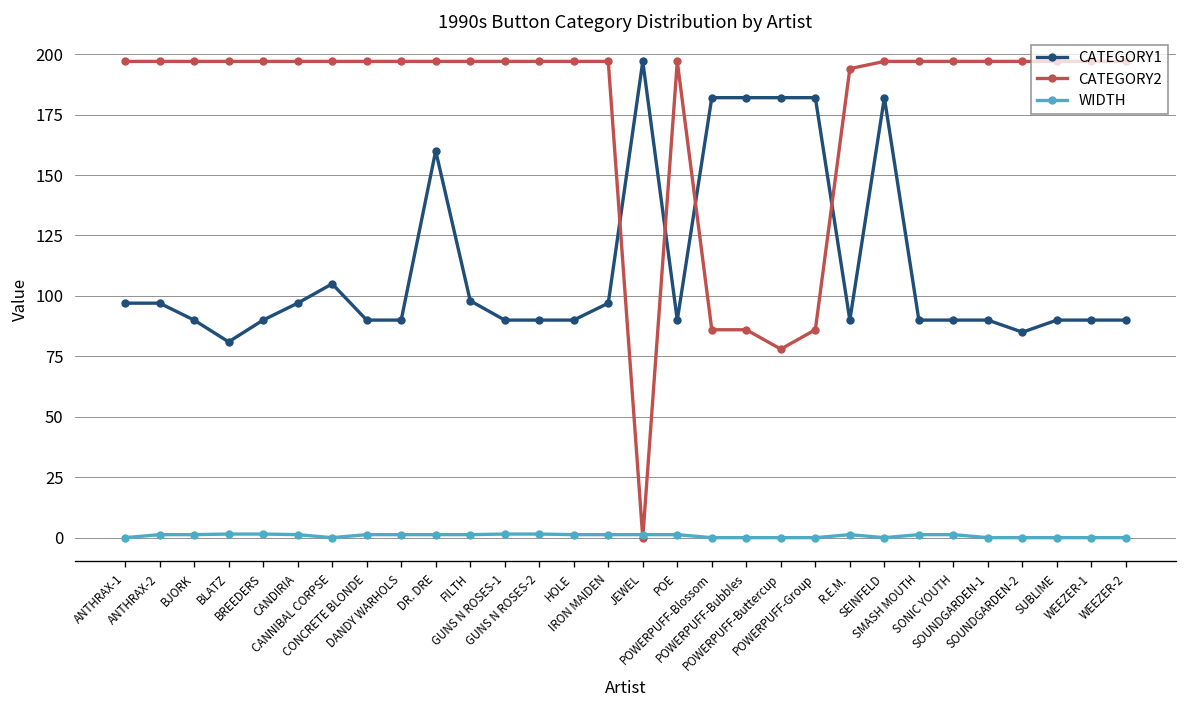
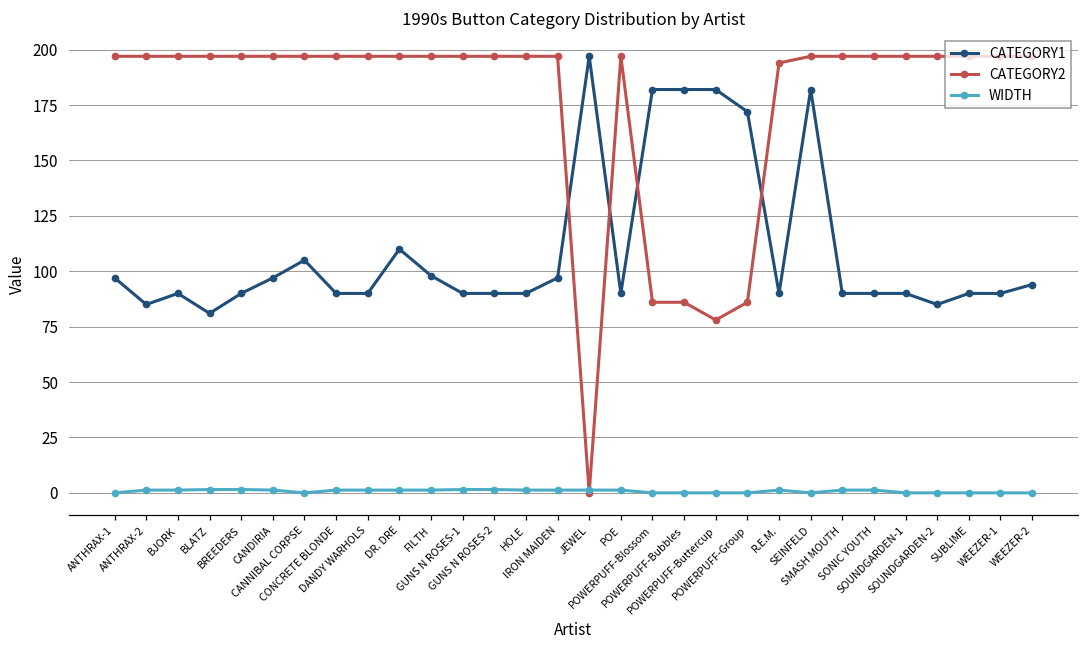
  {
    "CATEGORY1": {
      "ANTHRAX-1": 97,
-     "ANTHRAX-2": 97,
+     "ANTHRAX-2": 85,
      "BJORK": 90,
      "BLATZ": 81,
      "BREEDERS": 90,
      "CANDIRIA": 97,
      "CANNIBAL CORPSE": 105,
      "CONCRETE BLONDE": 90,
      "DANDY WARHOLS": 90,
-     "DR. DRE": 160,
+     "DR. DRE": 110,
      "FILTH": 98,
      "GUNS N ROSES-1": 90,
      "GUNS N ROSES-2": 90,
      "HOLE": 90,
      "IRON MAIDEN": 97,
      "JEWEL": 197,
      "POE": 90,
      "POWERPUFF-Blossom": 182,
      "POWERPUFF-Bubbles": 182,
      "POWERPUFF-Buttercup": 182,
-     "POWERPUFF-Group": 182,
+     "POWERPUFF-Group": 172,
      "R.E.M.": 90,
      "SEINFELD": 182,
      "SMASH MOUTH": 90,
      "SONIC YOUTH": 90,
      "SOUNDGARDEN-1": 90,
      "SOUNDGARDEN-2": 85,
      "SUBLIME": 90,
      "WEEZER-1": 90,
-     "WEEZER-2": 90
+     "WEEZER-2": 94
    },
    "CATEGORY2": {
      "ANTHRAX-1": 197,
      "ANTHRAX-2": 197,
      "BJORK": 197,
      "BLATZ": 197,
      "BREEDERS": 197,
      "CANDIRIA": 197,
      "CANNIBAL CORPSE": 197,
      "CONCRETE BLONDE": 197,
      "DANDY WARHOLS": 197,
      "DR. DRE": 197,
      "FILTH": 197,
      "GUNS N ROSES-1": 197,
      "GUNS N ROSES-2": 197,
      "HOLE": 197,
      "IRON MAIDEN": 197,
      "JEWEL": 0,
      "POE": 197,
      "POWERPUFF-Blossom": 86,
      "POWERPUFF-Bubbles": 86,
      "POWERPUFF-Buttercup": 78,
      "POWERPUFF-Group": 86,
      "R.E.M.": 194,
      "SEINFELD": 197,
      "SMASH MOUTH": 197,
      "SONIC YOUTH": 197,
      "SOUNDGARDEN-1": 197,
      "SOUNDGARDEN-2": 197
    },
    "WIDTH": {
      "ANTHRAX-1": 0,
      "ANTHRAX-2": 1,
      "BJORK": 1,
      "BLATZ": 2,
      "BREEDERS": 2,
      "CANDIRIA": 1,
      "CANNIBAL CORPSE": 0,
      "CONCRETE BLONDE": 1,
      "DANDY WARHOLS": 1,
      "DR. DRE": 1,
      "FILTH": 1,
      "GUNS N ROSES-1": 2,
      "GUNS N ROSES-2": 2,
      "HOLE": 1,
      "IRON MAIDEN": 1,
      "JEWEL": 1,
      "POE": 1,
      "POWERPUFF-Blossom": 0,
      "POWERPUFF-Bubbles": 0,
      "POWERPUFF-Buttercup": 0,
      "POWERPUFF-Group": 0,
      "R.E.M.": 1,
      "SEINFELD": 0,
      "SMASH MOUTH": 1,
      "SONIC YOUTH": 1,
      "SOUNDGARDEN-1": 0,
      "SOUNDGARDEN-2": 0,
      "SUBLIME": 0,
      "WEEZER-1": 0,
      "WEEZER-2": 0
    }
  }
